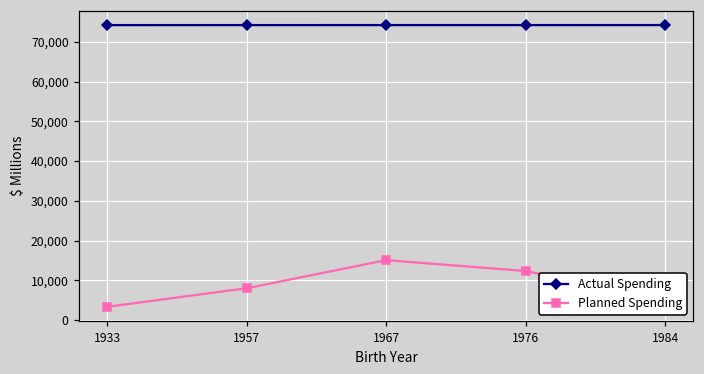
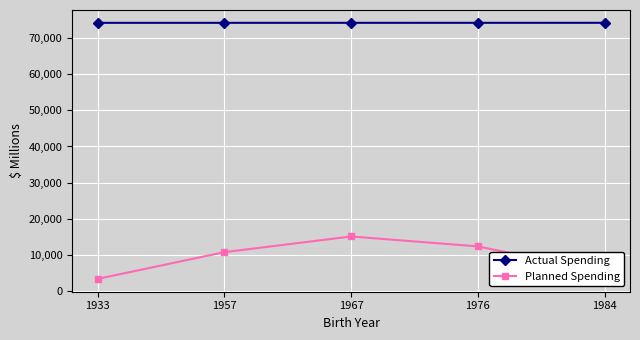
  {
    "Actual Spending": {
      "1933": "74,000",
      "1957": "74,000",
      "1967": "74,000",
      "1976": "74,000",
      "1984": "74,000"
    },
    "Planned Spending": {
      "1933": "3,000",
-     "1957": "8,000",
+     "1957": "11,000",
      "1967": "15,000",
      "1976": "12,000"
    }
  }
